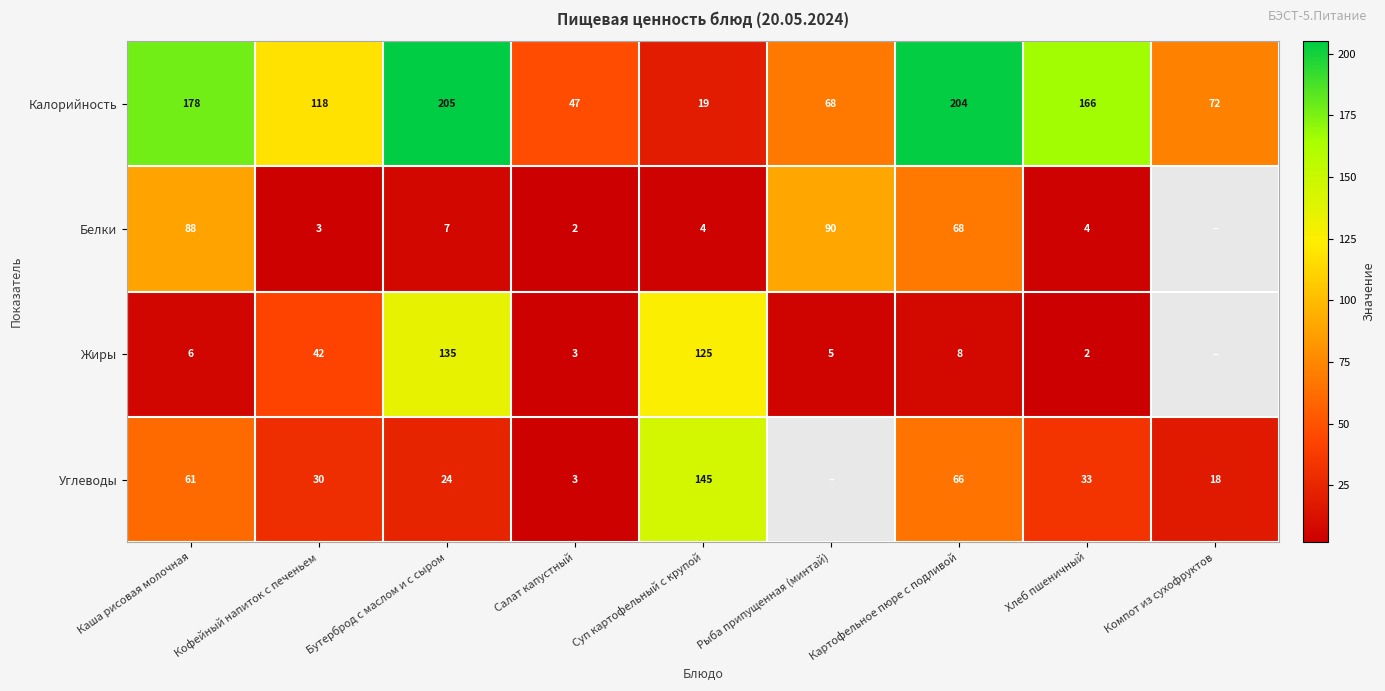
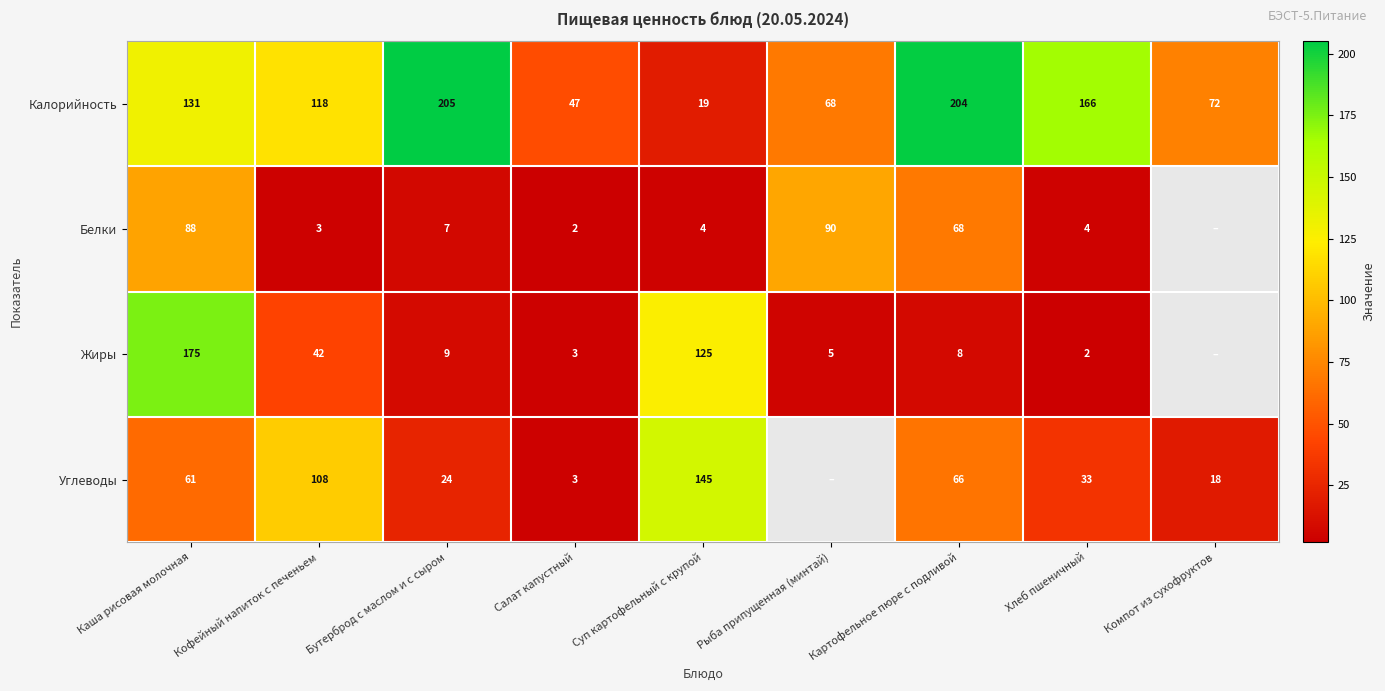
  {
    "Калорийность": {
-     "Каша рисовая молочная": 178,
+     "Каша рисовая молочная": 131,
      "Кофейный напиток с печеньем": 118,
      "Бутерброд с маслом и с сыром": 205,
      "Салат капустный": 47,
      "Суп картофельный с крупой": 19,
      "Рыба припущенная (минтай)": 68,
      "Картофельное пюре с подливой": 204,
      "Хлеб пшеничный": 166,
      "Компот из сухофруктов": 72
    },
    "Белки": {
      "Каша рисовая молочная": 88,
      "Кофейный напиток с печеньем": 3,
      "Бутерброд с маслом и с сыром": 7,
      "Салат капустный": 2,
      "Суп картофельный с крупой": 4,
      "Рыба припущенная (минтай)": 90,
      "Картофельное пюре с подливой": 68,
      "Хлеб пшеничный": 4
    },
    "Жиры": {
-     "Каша рисовая молочная": 6,
+     "Каша рисовая молочная": 175,
      "Кофейный напиток с печеньем": 42,
-     "Бутерброд с маслом и с сыром": 135,
+     "Бутерброд с маслом и с сыром": 9,
      "Салат капустный": 3,
      "Суп картофельный с крупой": 125,
      "Рыба припущенная (минтай)": 5,
      "Картофельное пюре с подливой": 8,
      "Хлеб пшеничный": 2
    },
    "Углеводы": {
      "Каша рисовая молочная": 61,
-     "Кофейный напиток с печеньем": 30,
+     "Кофейный напиток с печеньем": 108,
      "Бутерброд с маслом и с сыром": 24,
      "Салат капустный": 3,
      "Суп картофельный с крупой": 145,
      "Картофельное пюре с подливой": 66,
      "Хлеб пшеничный": 33,
      "Компот из сухофруктов": 18
    }
  }
